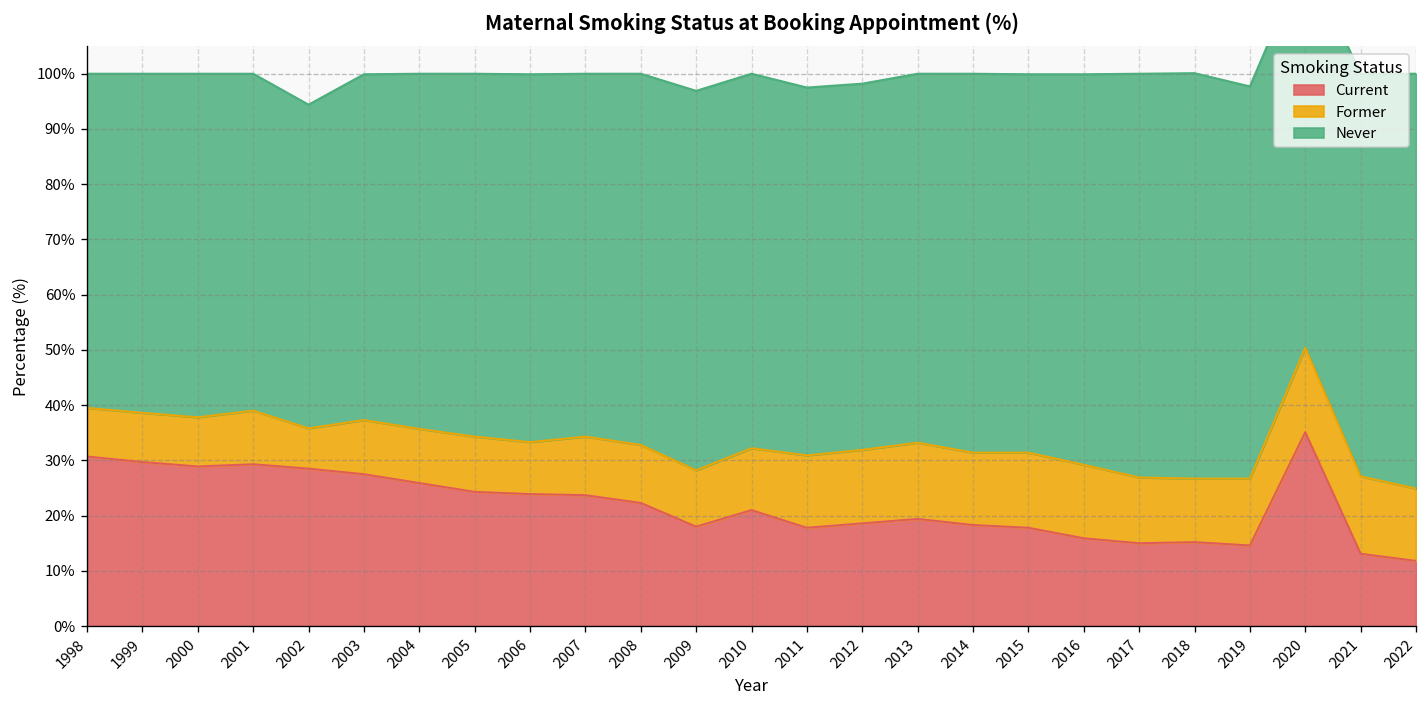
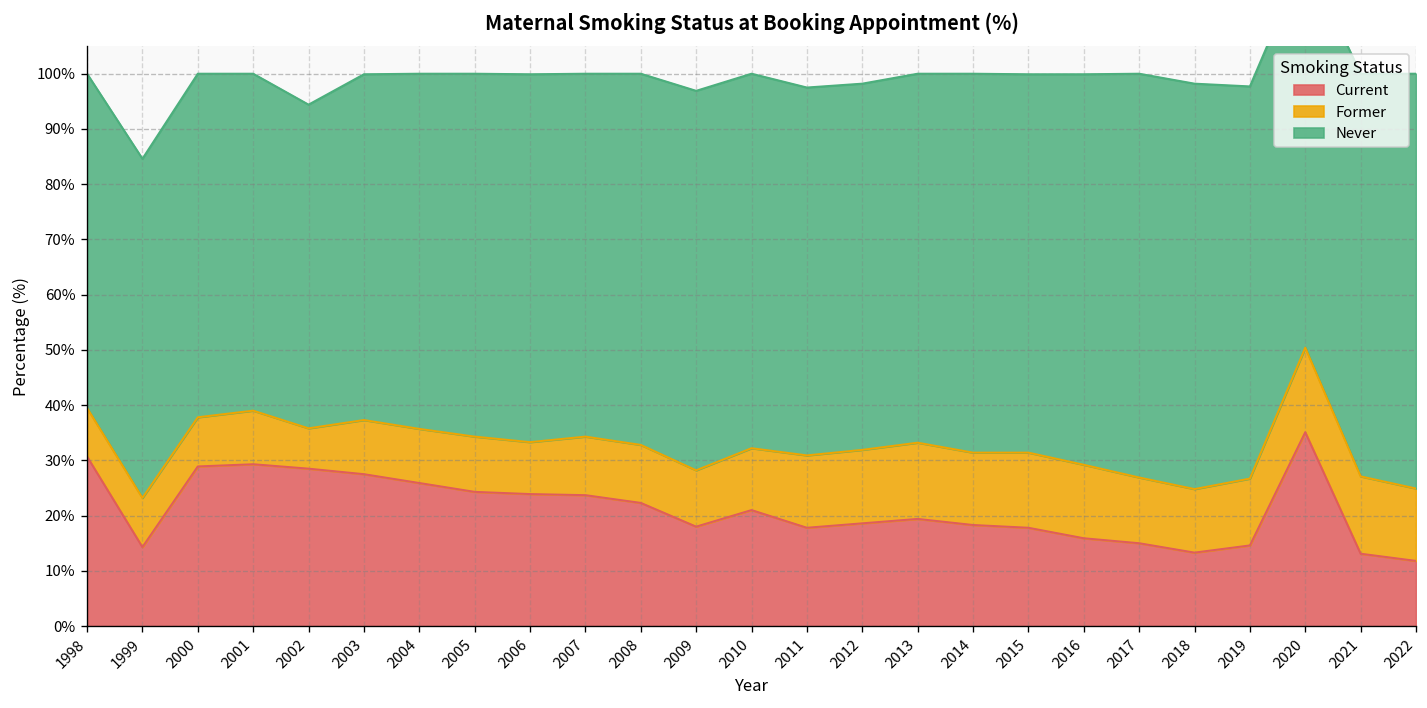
  {
    "Current": {
      "1998": "31%",
-     "1999": "30%",
+     "1999": "14%",
      "2000": "29%",
      "2001": "29%",
      "2002": "29%",
      "2003": "28%",
      "2004": "26%",
      "2005": "24%",
      "2006": "24%",
      "2007": "24%",
      "2008": "22%",
      "2009": "18%",
      "2010": "21%",
      "2011": "18%",
      "2012": "19%",
      "2013": "19%",
      "2014": "18%",
      "2015": "18%",
      "2016": "16%",
      "2017": "15%",
-     "2018": "15%",
+     "2018": "13%",
      "2019": "15%",
      "2020": "35%",
      "2021": "13%",
      "2022": "12%"
    },
    "Former": {
      "1998": "9%",
      "1999": "9%",
      "2000": "9%",
      "2001": "10%",
      "2002": "7%",
      "2003": "10%",
      "2004": "10%",
      "2005": "10%",
      "2006": "9%",
      "2007": "11%",
      "2008": "10%",
      "2009": "10%",
      "2010": "11%",
      "2011": "13%",
      "2012": "13%",
      "2013": "14%",
      "2014": "13%",
      "2015": "14%",
      "2016": "13%",
      "2017": "12%",
      "2018": "12%",
      "2019": "12%",
      "2020": "15%",
      "2021": "14%",
      "2022": "13%"
    },
    "Never": {
      "1998": "61%",
      "1999": "61%",
      "2000": "62%",
      "2001": "61%",
      "2002": "59%",
      "2003": "63%",
      "2004": "64%",
      "2005": "66%",
      "2006": "67%",
      "2007": "66%",
      "2008": "67%",
      "2009": "69%",
      "2010": "68%",
      "2011": "67%",
      "2012": "66%",
      "2013": "67%",
      "2014": "69%",
      "2015": "69%",
      "2016": "71%",
      "2017": "73%",
      "2018": "73%",
      "2019": "71%",
      "2022": "75%"
    }
  }
